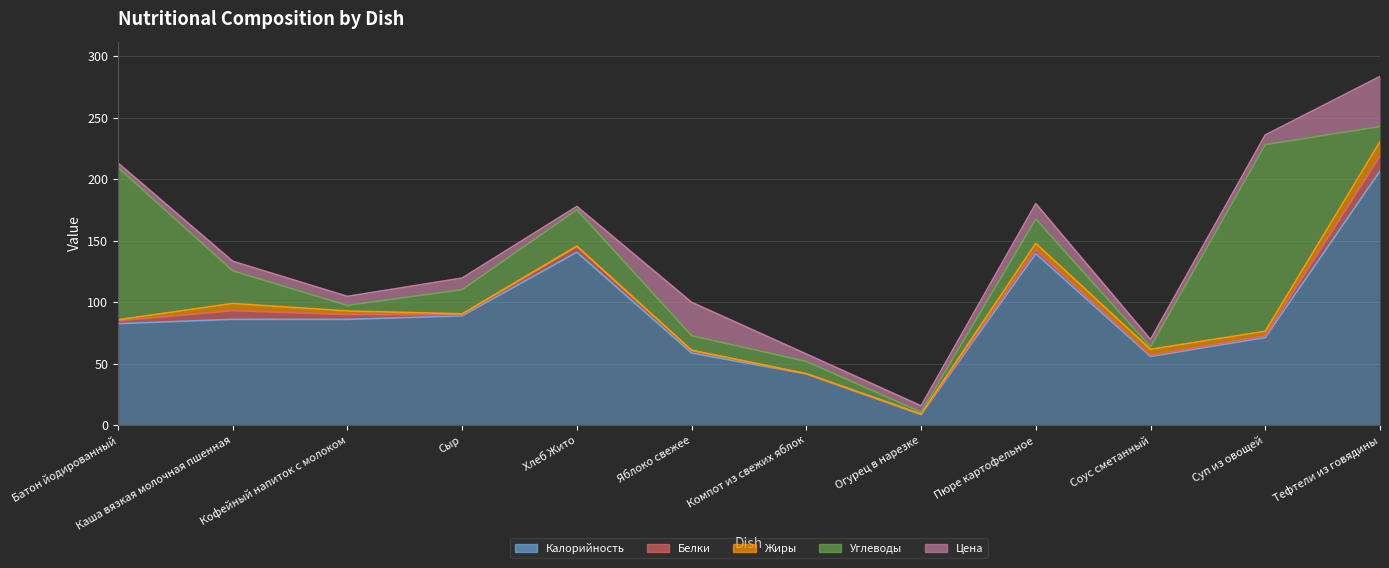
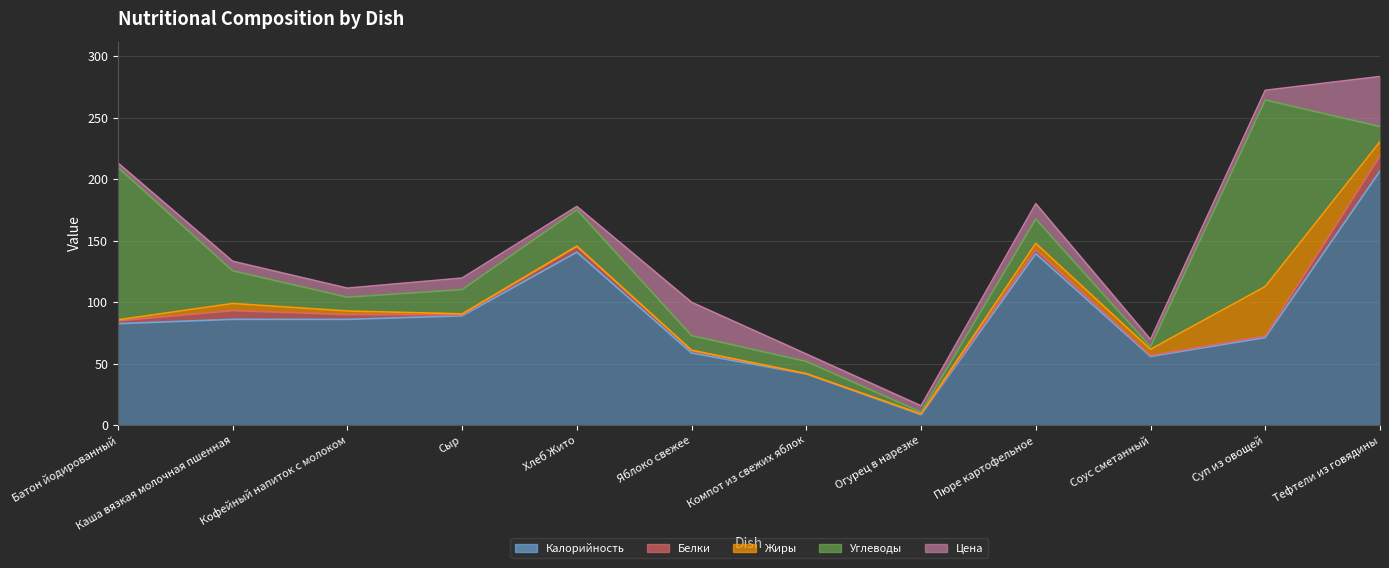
  {
    "Калорийность": {
      "Батон йодированный": 83,
      "Каша вязкая молочная пшенная": 86,
      "Кофейный напиток с молоком": 86,
      "Хлеб Жито": 141,
      "Пюре картофельное": 139,
      "Тефтели из говядины": 207
    },
    "Белки": {
      "Каша вязкая молочная пшенная": 7,
      "Кофейный напиток с молоком": 4,
      "Пюре картофельное": 3,
      "Тефтели из говядины": 12
    },
    "Жиры": {
      "Каша вязкая молочная пшенная": 6,
      "Кофейный напиток с молоком": 3,
      "Пюре картофельное": 5,
-     "Суп из овощей": 4,
+     "Суп из овощей": 40,
      "Тефтели из говядины": 12
    },
    "Углеводы": {
      "Батон йодированный": 124,
      "Каша вязкая молочная пшенная": 27,
-     "Кофейный напиток с молоком": 5,
+     "Кофейный напиток с молоком": 11,
      "Сыр": 20,
      "Хлеб Жито": 30,
      "Яблоко свежее": 12,
      "Компот из свежих яблок": 10,
      "Пюре картофельное": 20,
      "Суп из овощей": 152,
      "Тефтели из говядины": 12
    },
    "Цена": {
      "Батон йодированный": 4,
      "Каша вязкая молочная пшенная": 8,
      "Кофейный напиток с молоком": 7,
      "Сыр": 9,
      "Хлеб Жито": 3,
      "Яблоко свежее": 27,
      "Компот из свежих яблок": 6,
      "Огурец в нарезке": 5,
      "Пюре картофельное": 12,
      "Соус сметанный": 6,
      "Суп из овощей": 8,
      "Тефтели из говядины": 41
    }
  }
